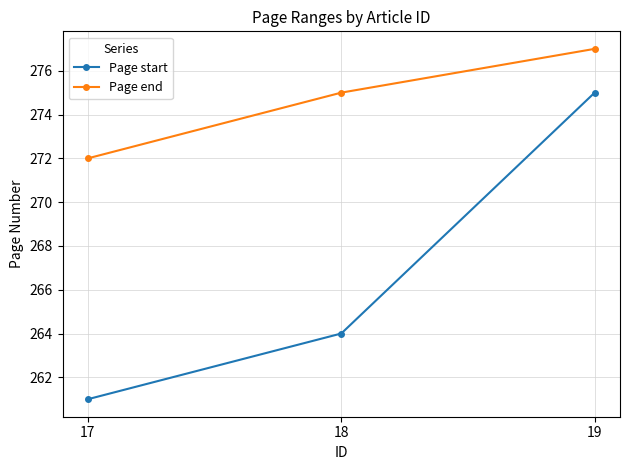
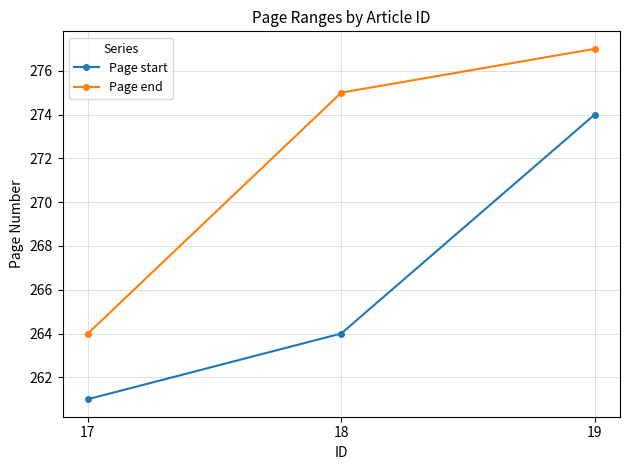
  {
    "Page start": {
      "17": 261,
      "18": 264,
-     "19": 275
+     "19": 274
    },
    "Page end": {
-     "17": 272,
+     "17": 264,
      "18": 275,
      "19": 277
    }
  }
